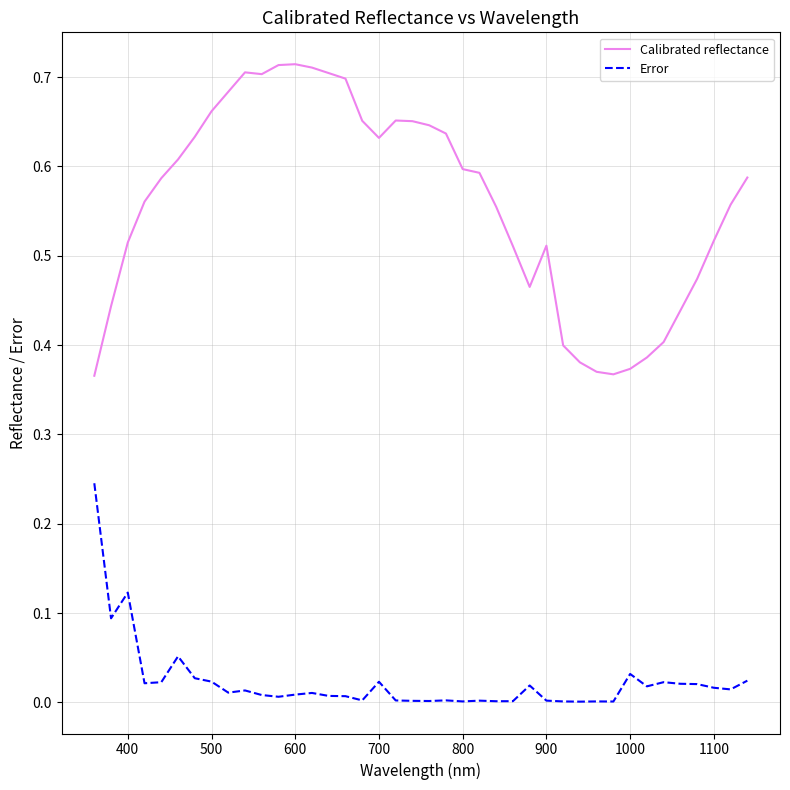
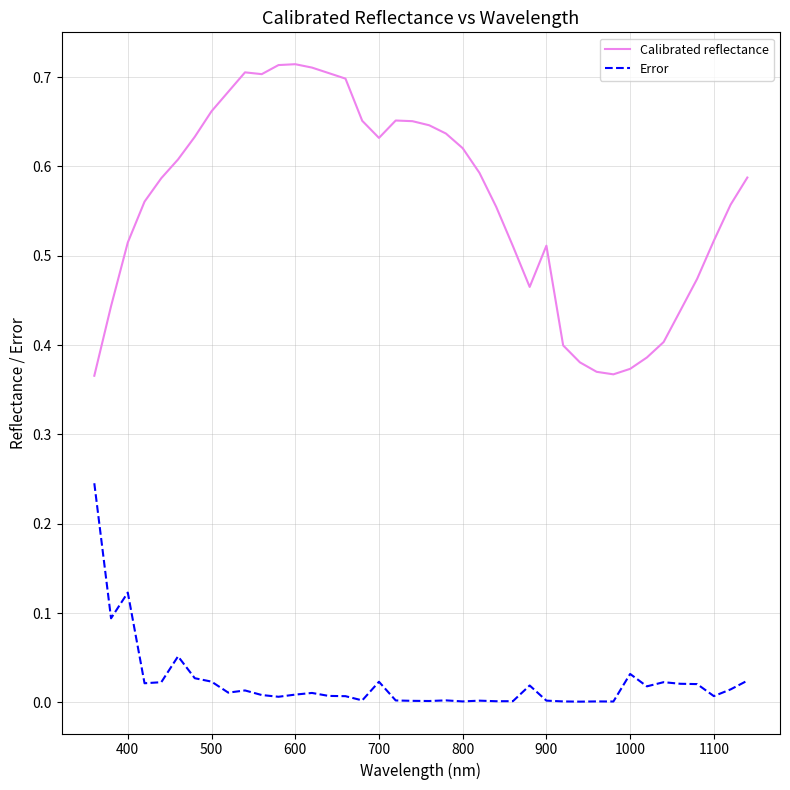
  {
    "Calibrated reflectance": {
      "400": 0.51,
      "500": 0.66,
      "600": 0.71,
      "700": 0.63,
-     "800": 0.60,
+     "800": 0.62,
      "900": 0.51,
      "1000": 0.37,
      "1100": 0.52
    },
    "Error": {
      "400": 0.12,
      "500": 0.02,
      "600": 0.01,
      "700": 0.02,
      "800": 0.00,
      "900": 0.00,
      "1000": 0.03,
-     "1100": 0.02
+     "1100": 0.01
    }
  }
